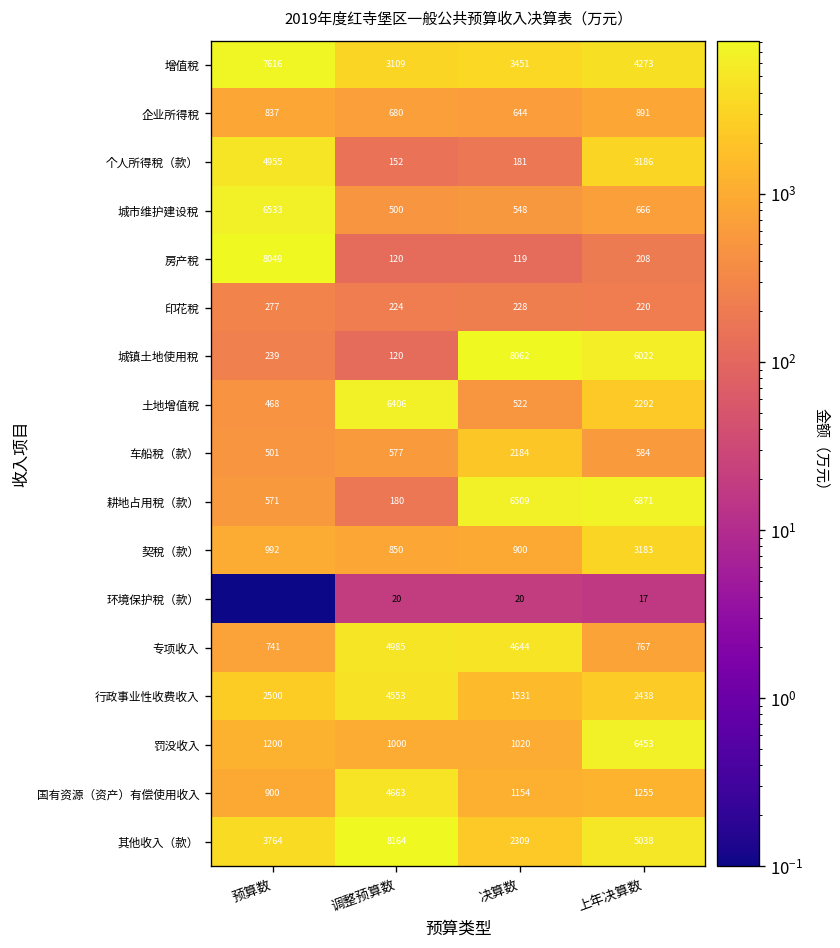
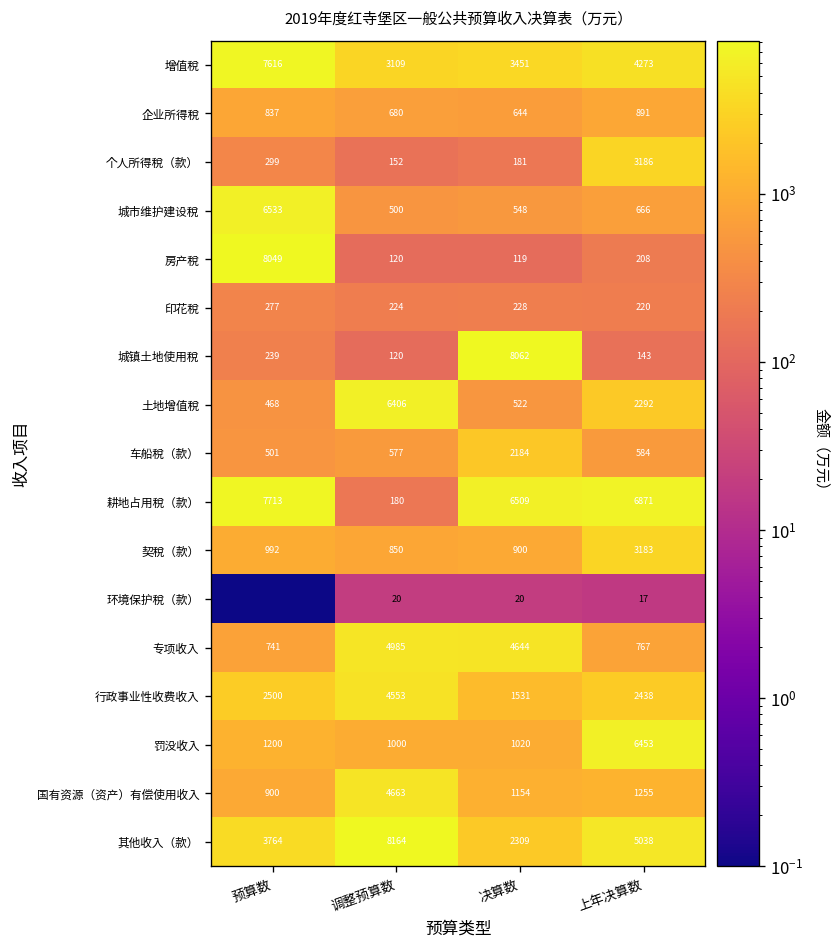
  {
    "增值稅": {
      "预算数": 7616,
      "调整预算数": 3109,
      "决算数": 3451,
      "上年决算数": 4273
    },
    "企业所得稅": {
      "预算数": 837,
      "调整预算数": 680,
      "决算数": 644,
      "上年决算数": 891
    },
    "个人所得稅（款）": {
-     "预算数": 4955,
+     "预算数": 299,
      "调整预算数": 152,
      "决算数": 181,
      "上年决算数": 3186
    },
    "城市维护建设稅": {
      "预算数": 6533,
      "调整预算数": 500,
      "决算数": 548,
      "上年决算数": 666
    },
    "房产稅": {
      "预算数": 8049,
      "调整预算数": 120,
      "决算数": 119,
      "上年决算数": 208
    },
    "印花稅": {
      "预算数": 277,
      "调整预算数": 224,
      "决算数": 228,
      "上年决算数": 220
    },
    "城镇土地使用稅": {
      "预算数": 239,
      "调整预算数": 120,
      "决算数": 8062,
-     "上年决算数": 6022
+     "上年决算数": 143
    },
    "土地增值稅": {
      "预算数": 468,
      "调整预算数": 6406,
      "决算数": 522,
      "上年决算数": 2292
    },
    "车船稅（款）": {
      "预算数": 501,
      "调整预算数": 577,
      "决算数": 2184,
      "上年决算数": 584
    },
    "耕地占用稅（款）": {
-     "预算数": 571,
+     "预算数": 7713,
      "调整预算数": 180,
      "决算数": 6509,
      "上年决算数": 6871
    },
    "契稅（款）": {
      "预算数": 992,
      "调整预算数": 850,
      "决算数": 900,
      "上年决算数": 3183
    },
    "环境保护稅（款）": {
      "调整预算数": 20,
      "决算数": 20,
      "上年决算数": 17
    },
    "专项收入": {
      "预算数": 741,
      "调整预算数": 4985,
      "决算数": 4644,
      "上年决算数": 767
    },
    "行政事业性收费收入": {
      "预算数": 2500,
      "调整预算数": 4553,
      "决算数": 1531,
      "上年决算数": 2438
    },
    "罚没收入": {
      "预算数": 1200,
      "调整预算数": 1000,
      "决算数": 1020,
      "上年决算数": 6453
    },
    "国有资源（资产）有偿使用收入": {
      "预算数": 900,
      "调整预算数": 4663,
      "决算数": 1154,
      "上年决算数": 1255
    },
    "其他收入（款）": {
      "预算数": 3764,
      "调整预算数": 8164,
      "决算数": 2309,
      "上年决算数": 5038
    }
  }
